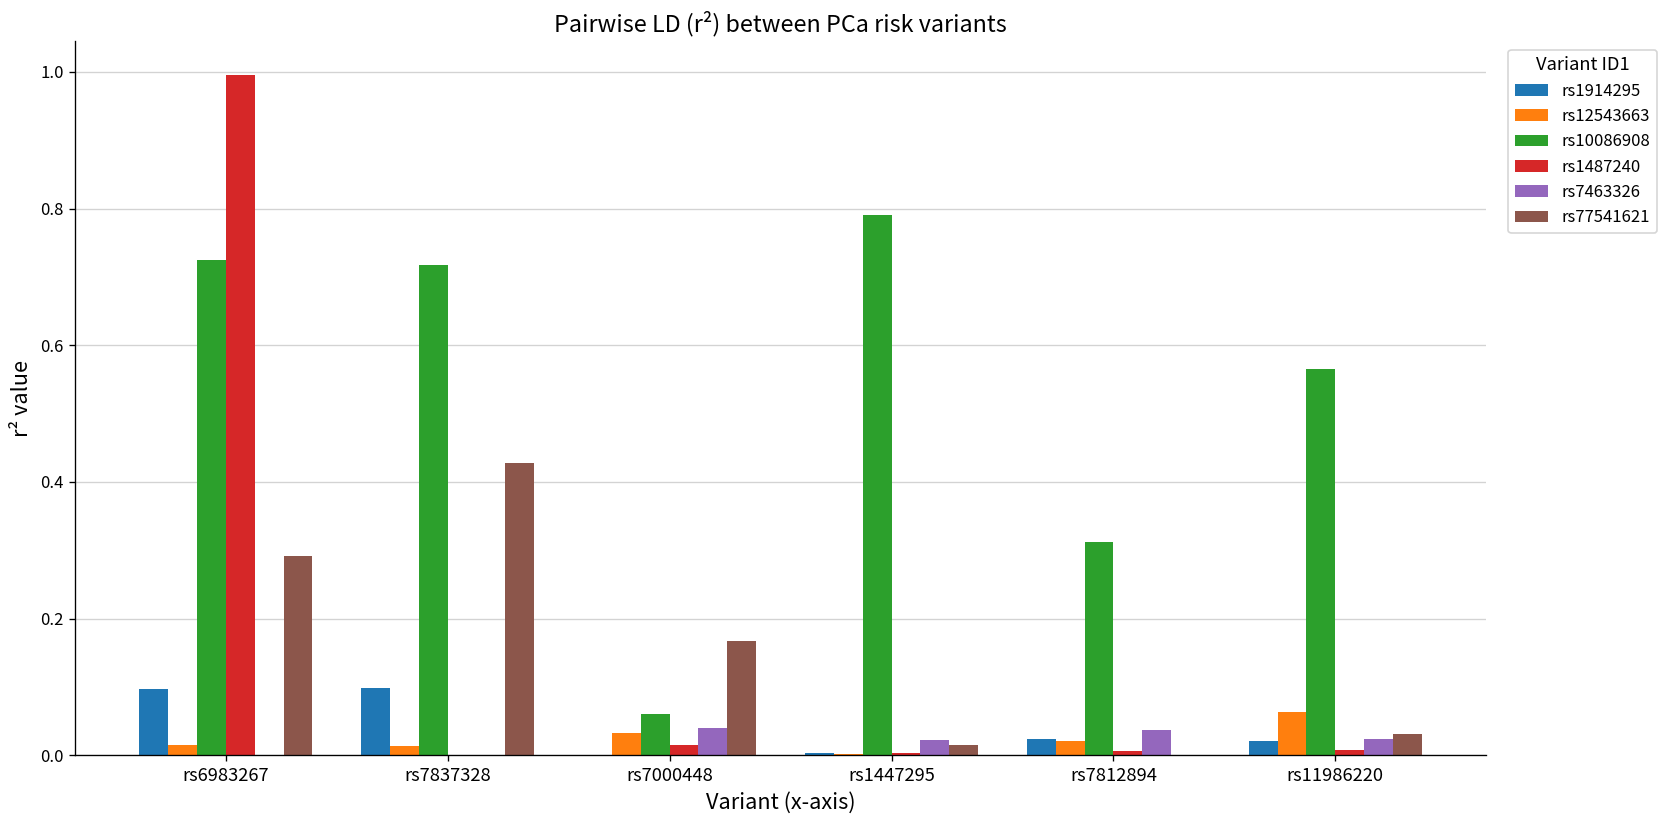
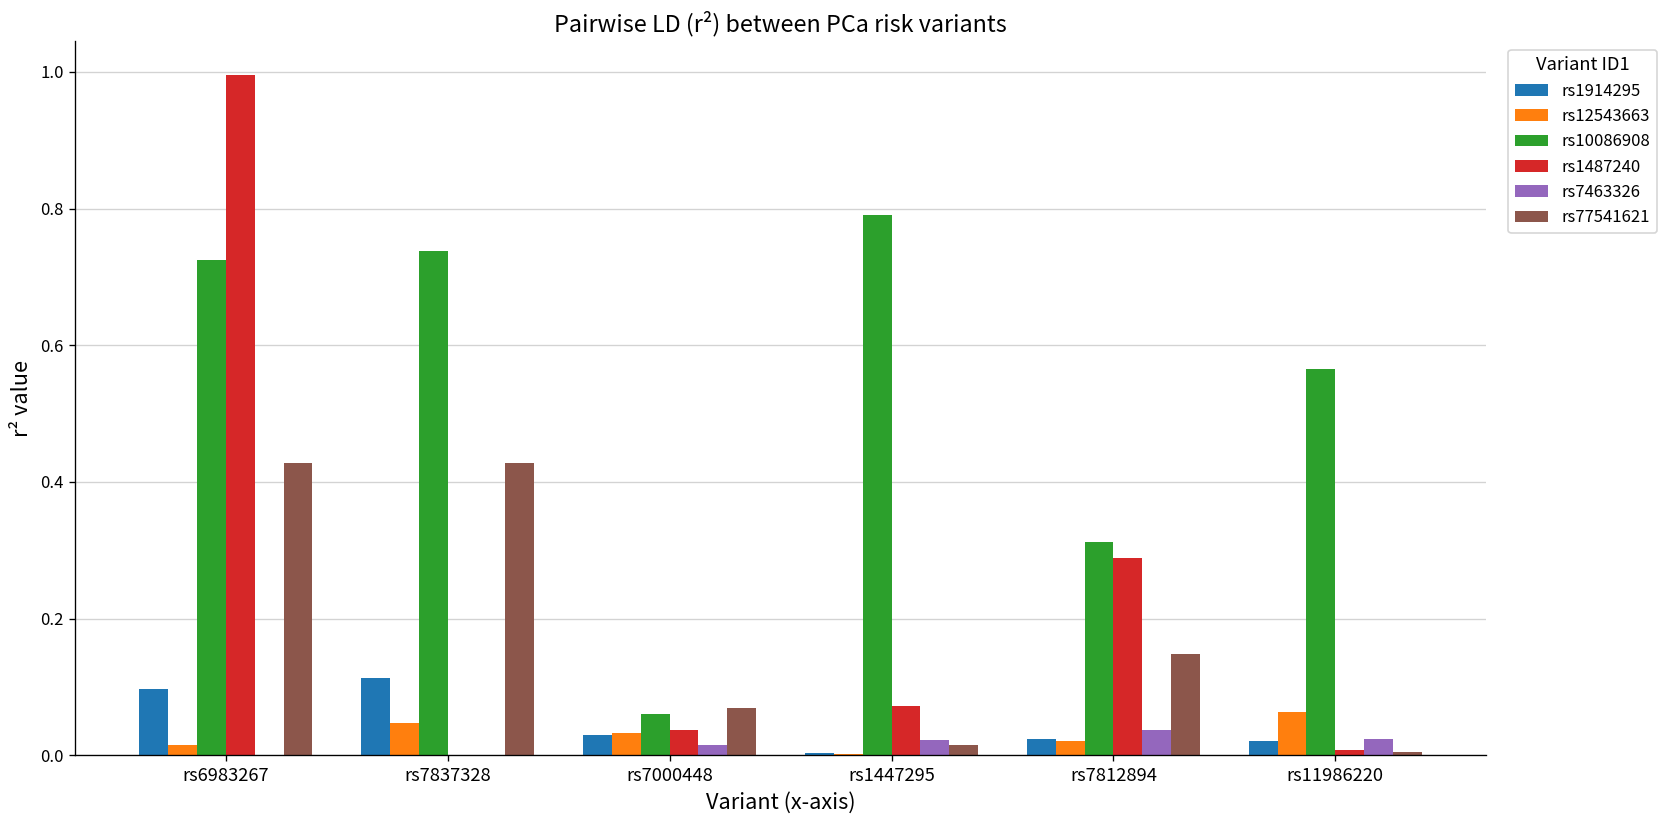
  {
    "rs1914295": {
      "rs6983267": 0.10,
-     "rs7837328": 0.10,
-     "rs7000448": 0.00,
+     "rs7837328": 0.11,
+     "rs7000448": 0.03,
      "rs7812894": 0.02,
      "rs11986220": 0.02
    },
    "rs12543663": {
      "rs6983267": 0.01,
-     "rs7837328": 0.01,
+     "rs7837328": 0.05,
      "rs7000448": 0.03,
      "rs7812894": 0.02,
      "rs11986220": 0.06
    },
    "rs10086908": {
      "rs6983267": 0.72,
-     "rs7837328": 0.72,
+     "rs7837328": 0.74,
      "rs7000448": 0.06,
      "rs1447295": 0.79,
      "rs7812894": 0.31,
      "rs11986220": 0.57
    },
    "rs1487240": {
      "rs6983267": 1.00,
-     "rs7000448": 0.02,
-     "rs1447295": 0.00,
-     "rs7812894": 0.01,
+     "rs7000448": 0.04,
+     "rs1447295": 0.07,
+     "rs7812894": 0.29,
      "rs11986220": 0.01
    },
    "rs7463326": {
-     "rs7000448": 0.04,
+     "rs7000448": 0.01,
      "rs1447295": 0.02,
      "rs7812894": 0.04,
      "rs11986220": 0.02
    },
    "rs77541621": {
-     "rs6983267": 0.29,
+     "rs6983267": 0.43,
      "rs7837328": 0.43,
-     "rs7000448": 0.17,
+     "rs7000448": 0.07,
      "rs1447295": 0.01,
-     "rs7812894": 0.00,
-     "rs11986220": 0.03
+     "rs7812894": 0.15,
+     "rs11986220": 0.01
    }
  }
